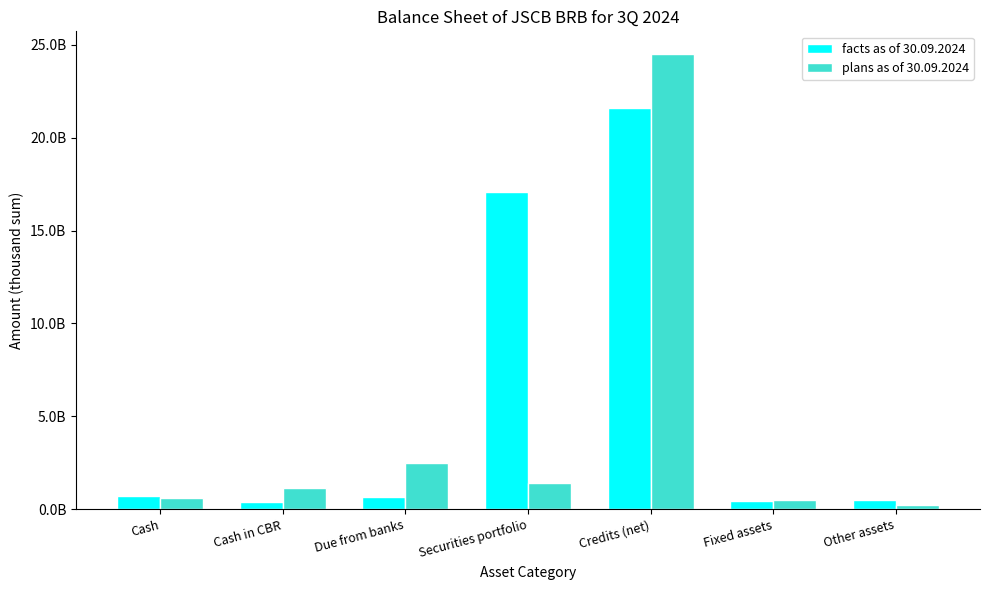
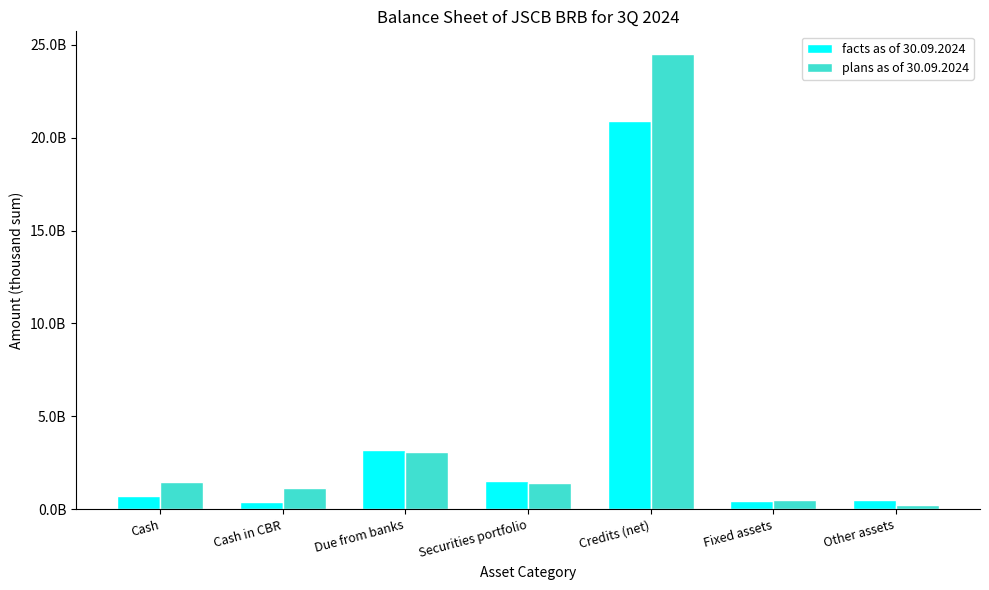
  {
    "facts as of 30.09.2024": {
      "Cash": 700000000,
      "Cash in CBR": 400000000,
-     "Due from banks": 700000000,
-     "Securities portfolio": 17100000000,
-     "Credits (net)": 21600000000,
+     "Due from banks": 3200000000,
+     "Securities portfolio": 1500000000,
+     "Credits (net)": 20900000000,
      "Fixed assets": 400000000,
      "Other assets": 500000000
    },
    "plans as of 30.09.2024": {
-     "Cash": 600000000,
+     "Cash": 1400000000,
      "Cash in CBR": 1200000000,
-     "Due from banks": 2500000000,
+     "Due from banks": 3100000000,
      "Securities portfolio": 1400000000,
      "Credits (net)": 24500000000,
      "Fixed assets": 500000000,
      "Other assets": 200000000
    }
  }
